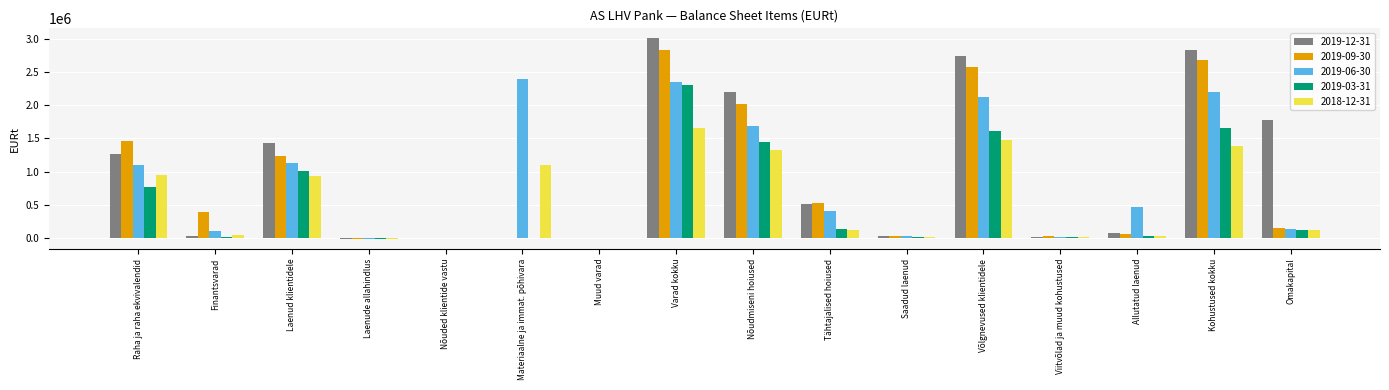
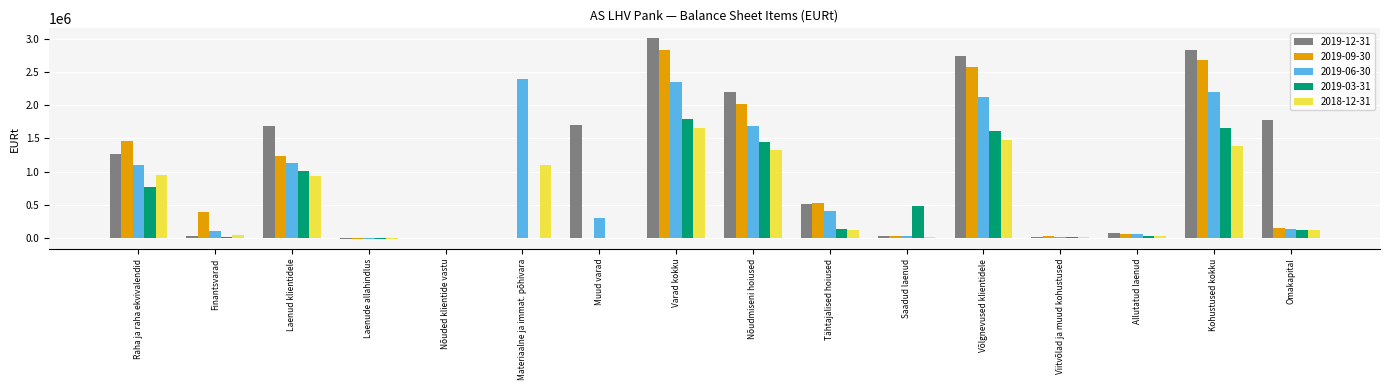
  {
    "2019-12-31": {
      "Raha ja raha ekvivalendid": 1300000,
-     "Laenud klientidele": 1400000,
-     "Muud varad": 0,
+     "Laenud klientidele": 1700000,
+     "Muud varad": 1700000,
      "Varad kokku": 3000000,
      "Nõudmiseni hoiused": 2200000,
      "Tähtajalised hoiused": 500000,
      "Võlgnevused klientidele": 2700000,
      "Allutatud laenud": 100000,
      "Kohustused kokku": 2800000,
      "Omakapital": 1800000
    },
    "2019-09-30": {
      "Raha ja raha ekvivalendid": 1500000,
      "Finantsvarad": 400000,
      "Laenud klientidele": 1200000,
      "Varad kokku": 2800000,
      "Nõudmiseni hoiused": 2000000,
      "Tähtajalised hoiused": 500000,
      "Võlgnevused klientidele": 2600000,
      "Viitvõlad ja muud kohustused": 0,
      "Allutatud laenud": 100000,
      "Kohustused kokku": 2700000,
      "Omakapital": 100000
    },
    "2019-06-30": {
      "Raha ja raha ekvivalendid": 1100000,
      "Finantsvarad": 100000,
      "Laenud klientidele": 1100000,
      "Materiaalne ja immat. põhivara": 2400000,
-     "Muud varad": 0,
+     "Muud varad": 300000,
      "Varad kokku": 2300000,
      "Nõudmiseni hoiused": 1700000,
      "Tähtajalised hoiused": 400000,
      "Võlgnevused klientidele": 2100000,
-     "Allutatud laenud": 500000,
+     "Allutatud laenud": 100000,
      "Kohustused kokku": 2200000,
      "Omakapital": 100000
    },
    "2019-03-31": {
      "Raha ja raha ekvivalendid": 800000,
      "Laenud klientidele": 1000000,
-     "Varad kokku": 2300000,
+     "Varad kokku": 1800000,
      "Nõudmiseni hoiused": 1400000,
      "Tähtajalised hoiused": 100000,
-     "Saadud laenud": 0,
+     "Saadud laenud": 500000,
      "Võlgnevused klientidele": 1600000,
      "Kohustused kokku": 1700000,
      "Omakapital": 100000
    },
    "2018-12-31": {
      "Raha ja raha ekvivalendid": 900000,
      "Finantsvarad": 0,
      "Laenud klientidele": 900000,
      "Materiaalne ja immat. põhivara": 1100000,
      "Varad kokku": 1600000,
      "Nõudmiseni hoiused": 1300000,
      "Tähtajalised hoiused": 100000,
      "Võlgnevused klientidele": 1500000,
      "Kohustused kokku": 1400000,
      "Omakapital": 100000
    }
  }
